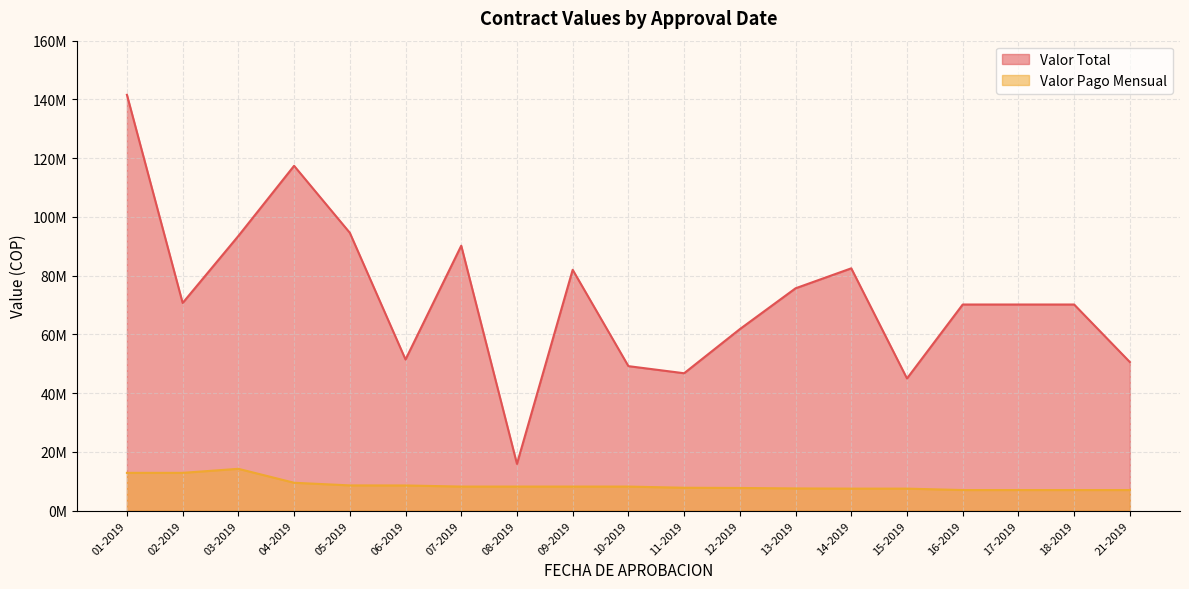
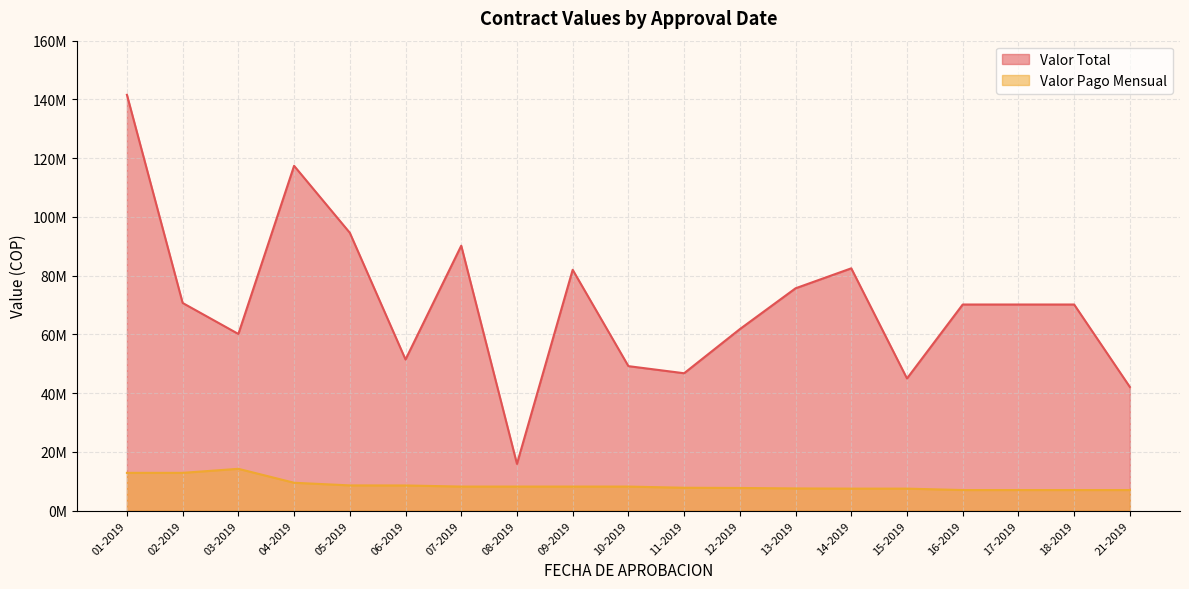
  {
    "Valor Total": {
      "01-2019": 142000000,
      "02-2019": 71000000,
-     "03-2019": 94000000,
+     "03-2019": 60000000,
      "04-2019": 117000000,
      "05-2019": 95000000,
      "06-2019": 51000000,
      "07-2019": 90000000,
      "08-2019": 16000000,
      "09-2019": 82000000,
      "10-2019": 49000000,
      "11-2019": 47000000,
      "12-2019": 62000000,
      "13-2019": 76000000,
      "14-2019": 83000000,
      "15-2019": 45000000,
      "16-2019": 70000000,
      "17-2019": 70000000,
      "18-2019": 70000000,
-     "21-2019": 51000000
+     "21-2019": 42000000
    },
    "Valor Pago Mensual": {
      "01-2019": 13000000,
      "02-2019": 13000000,
      "03-2019": 14000000,
      "04-2019": 10000000,
      "05-2019": 9000000,
      "06-2019": 9000000,
      "07-2019": 8000000,
      "08-2019": 8000000,
      "09-2019": 8000000,
      "10-2019": 8000000,
      "11-2019": 8000000,
      "12-2019": 8000000,
      "13-2019": 8000000,
      "14-2019": 8000000,
      "15-2019": 8000000,
      "16-2019": 7000000,
      "17-2019": 7000000,
      "18-2019": 7000000,
      "21-2019": 7000000
    }
  }
